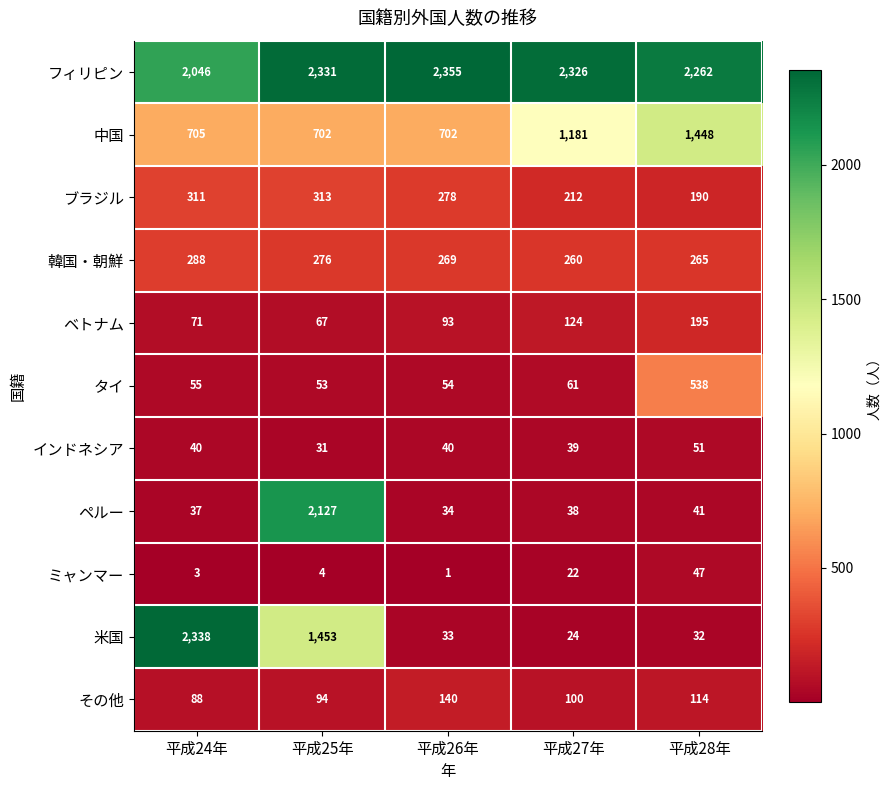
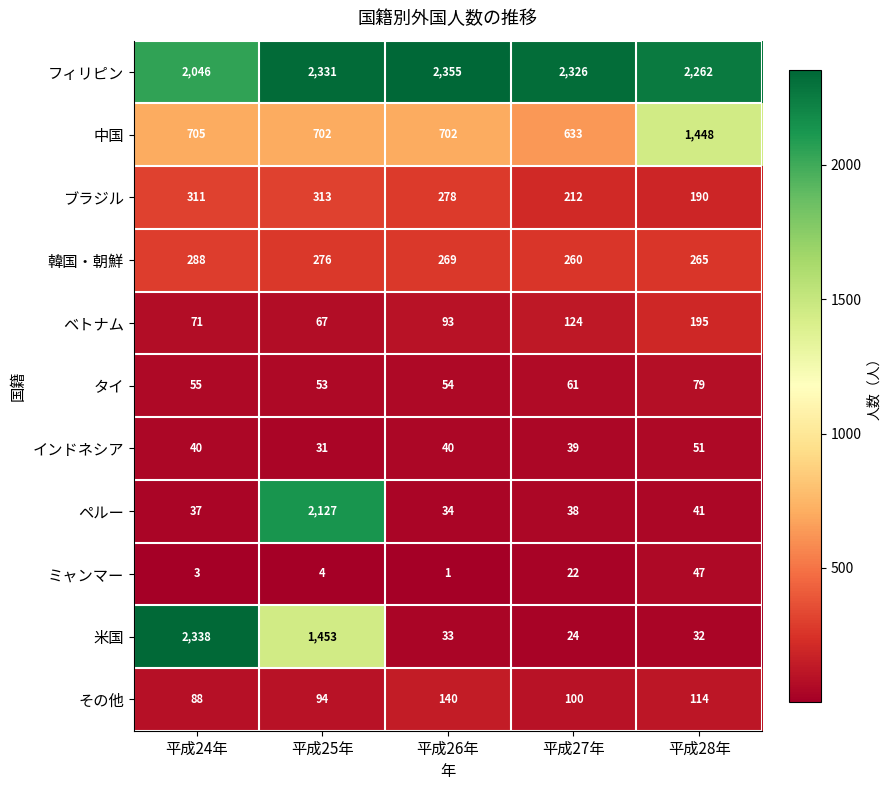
  {
    "フィリピン": {
      "平成24年": "2,046",
      "平成25年": "2,331",
      "平成26年": "2,355",
      "平成27年": "2,326",
      "平成28年": "2,262"
    },
    "中国": {
      "平成24年": "705",
      "平成25年": "702",
      "平成26年": "702",
-     "平成27年": "1,181",
+     "平成27年": "633",
      "平成28年": "1,448"
    },
    "ブラジル": {
      "平成24年": "311",
      "平成25年": "313",
      "平成26年": "278",
      "平成27年": "212",
      "平成28年": "190"
    },
    "韓国・朝鮮": {
      "平成24年": "288",
      "平成25年": "276",
      "平成26年": "269",
      "平成27年": "260",
      "平成28年": "265"
    },
    "ベトナム": {
      "平成24年": "71",
      "平成25年": "67",
      "平成26年": "93",
      "平成27年": "124",
      "平成28年": "195"
    },
    "タイ": {
      "平成24年": "55",
      "平成25年": "53",
      "平成26年": "54",
      "平成27年": "61",
-     "平成28年": "538"
+     "平成28年": "79"
    },
    "インドネシア": {
      "平成24年": "40",
      "平成25年": "31",
      "平成26年": "40",
      "平成27年": "39",
      "平成28年": "51"
    },
    "ペルー": {
      "平成24年": "37",
      "平成25年": "2,127",
      "平成26年": "34",
      "平成27年": "38",
      "平成28年": "41"
    },
    "ミャンマー": {
      "平成24年": "3",
      "平成25年": "4",
      "平成26年": "1",
      "平成27年": "22",
      "平成28年": "47"
    },
    "米国": {
      "平成24年": "2,338",
      "平成25年": "1,453",
      "平成26年": "33",
      "平成27年": "24",
      "平成28年": "32"
    },
    "その他": {
      "平成24年": "88",
      "平成25年": "94",
      "平成26年": "140",
      "平成27年": "100",
      "平成28年": "114"
    }
  }
